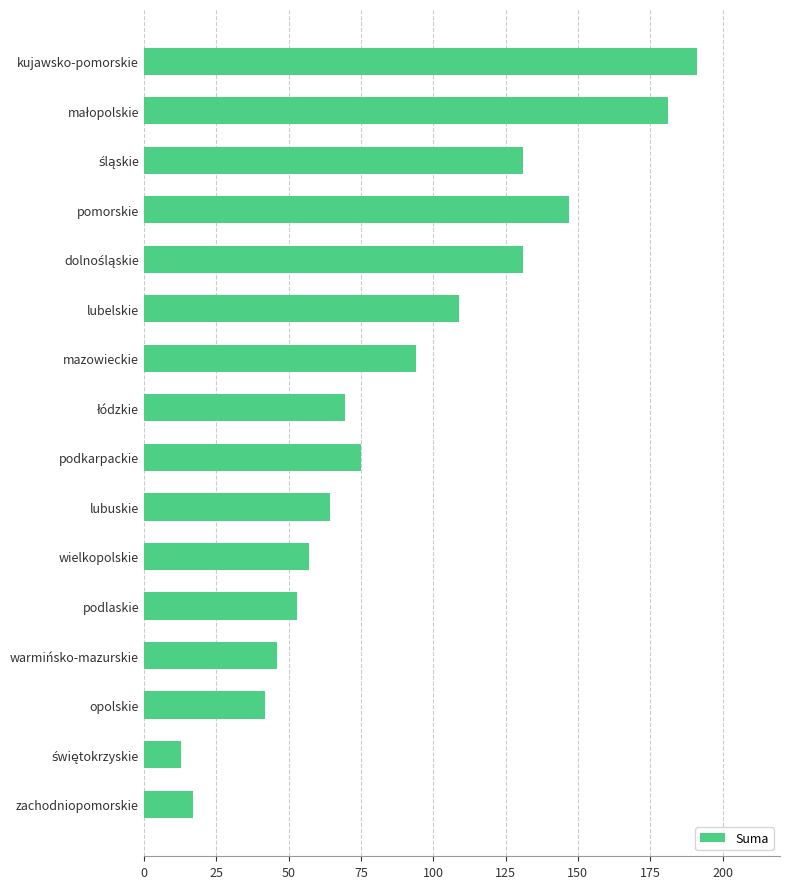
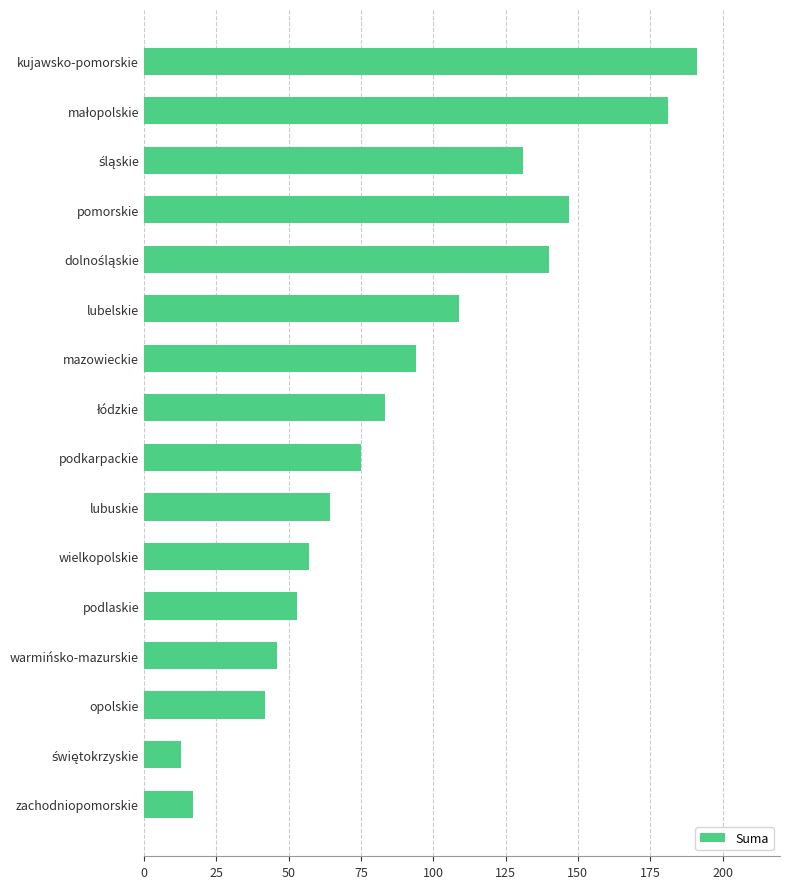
  {
    "kujawsko-pomorskie": 191,
    "małopolskie": 181,
    "śląskie": 131,
    "pomorskie": 147,
-   "dolnośląskie": 131,
+   "dolnośląskie": 140,
    "lubelskie": 109,
    "mazowieckie": 94,
-   "łódzkie": 70,
+   "łódzkie": 83,
    "podkarpackie": 75,
    "lubuskie": 65,
    "wielkopolskie": 57,
    "podlaskie": 53,
    "warmińsko-mazurskie": 46,
    "opolskie": 42,
    "świętokrzyskie": 13,
    "zachodniopomorskie": 17
  }
